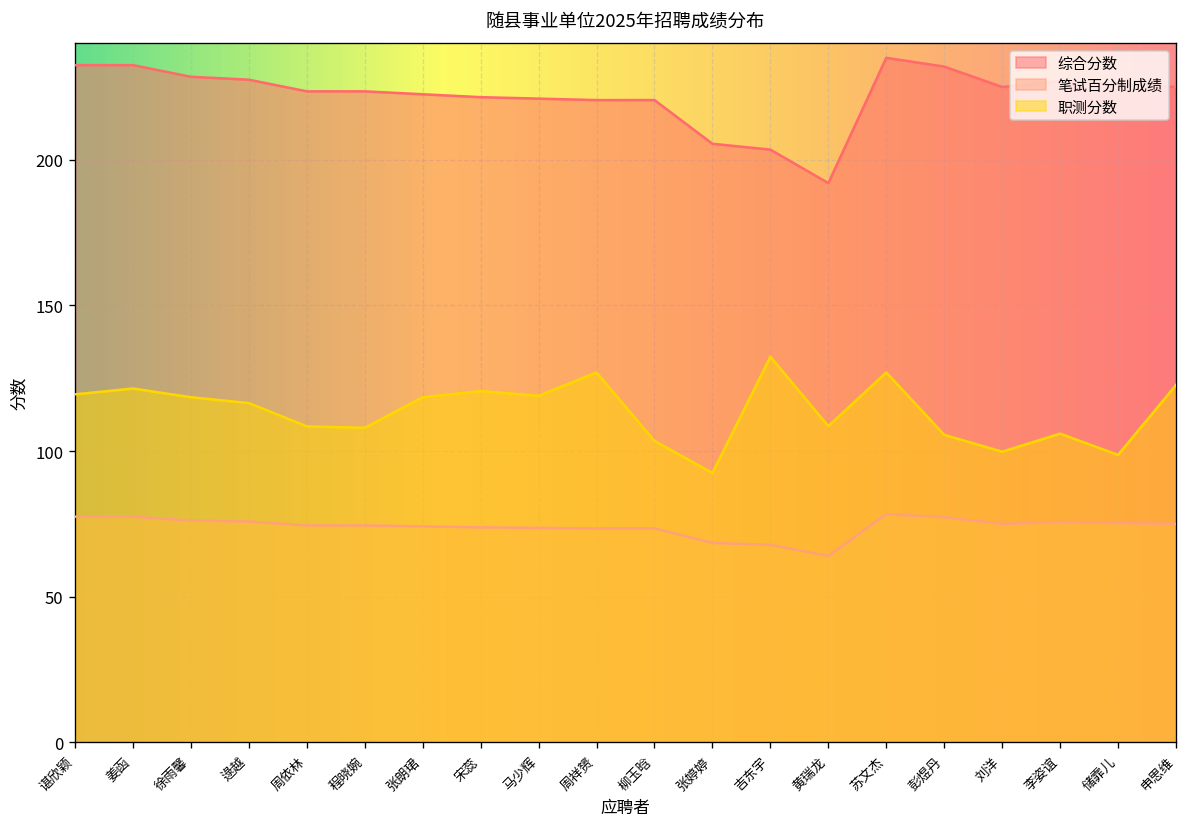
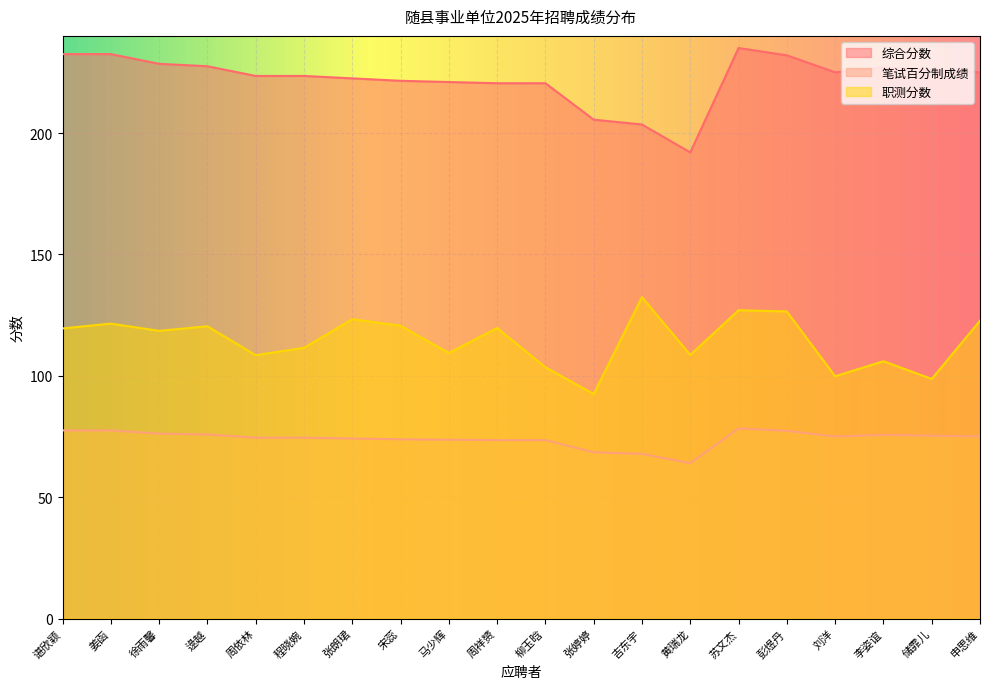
  {
    "职测分数": {
      "谌欣颖": 120,
      "姜函": 122,
      "徐雨馨": 119,
-     "逯越": 117,
+     "逯越": 120,
      "周依林": 109,
-     "程晓婉": 108,
-     "张朗珺": 119,
+     "程晓婉": 112,
+     "张朗珺": 123,
      "宋蕊": 121,
-     "马少辉": 119,
-     "周祥赟": 127,
+     "马少辉": 109,
+     "周祥赟": 120,
      "柳玉晗": 104,
      "张婷婷": 93,
      "吉东宇": 132,
      "黄瑞龙": 109,
      "苏文杰": 127,
-     "彭煜丹": 106,
+     "彭煜丹": 127,
      "刘洋": 100,
      "李姿谊": 106,
      "储霏儿": 99,
      "申思维": 123
    }
  }
